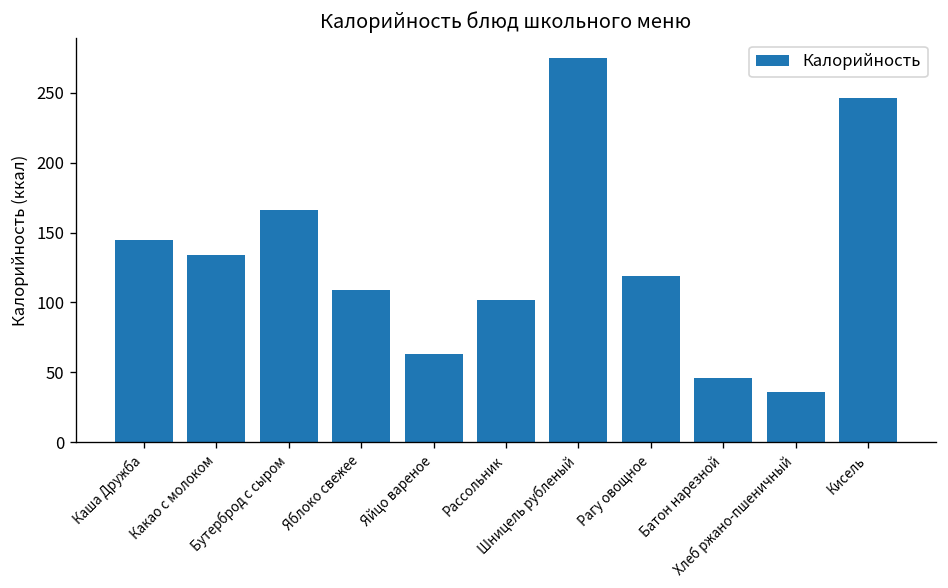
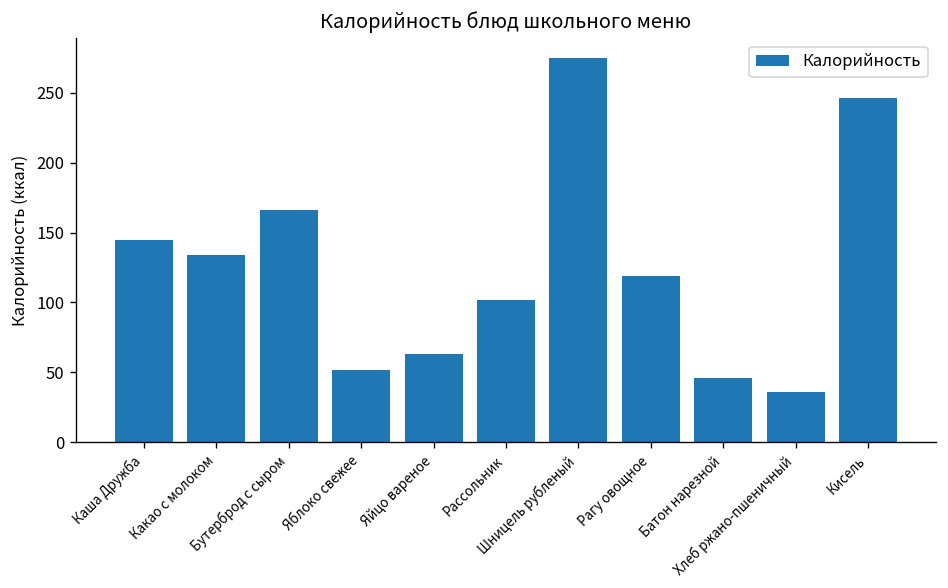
  {
    "Каша Дружба": 145,
    "Какао с молоком": 134,
    "Бутерброд с сыром": 166,
-   "Яблоко свежее": 109,
+   "Яблоко свежее": 52,
    "Яйцо вареное": 63,
    "Рассольник": 102,
    "Шницель рубленый": 275,
    "Рагу овощное": 119,
    "Батон нарезной": 46,
    "Хлеб ржано-пшеничный": 36,
    "Кисель": 246
  }
